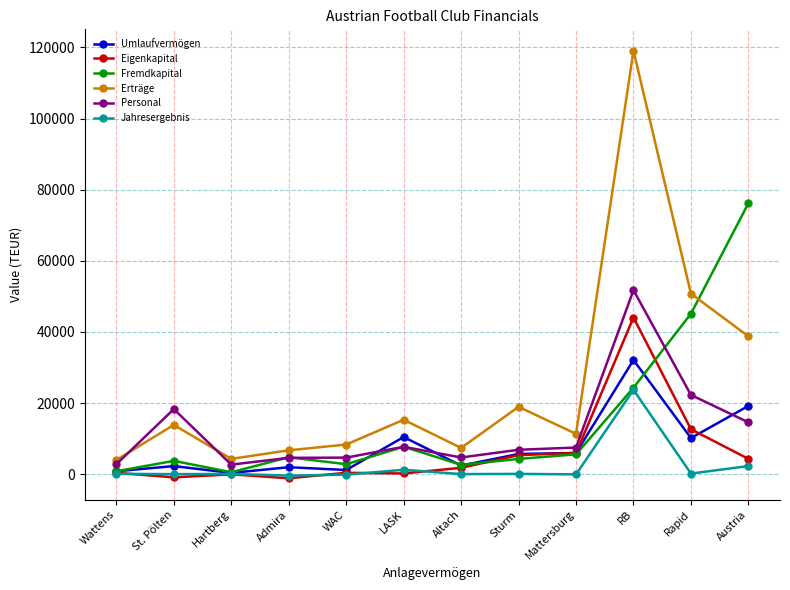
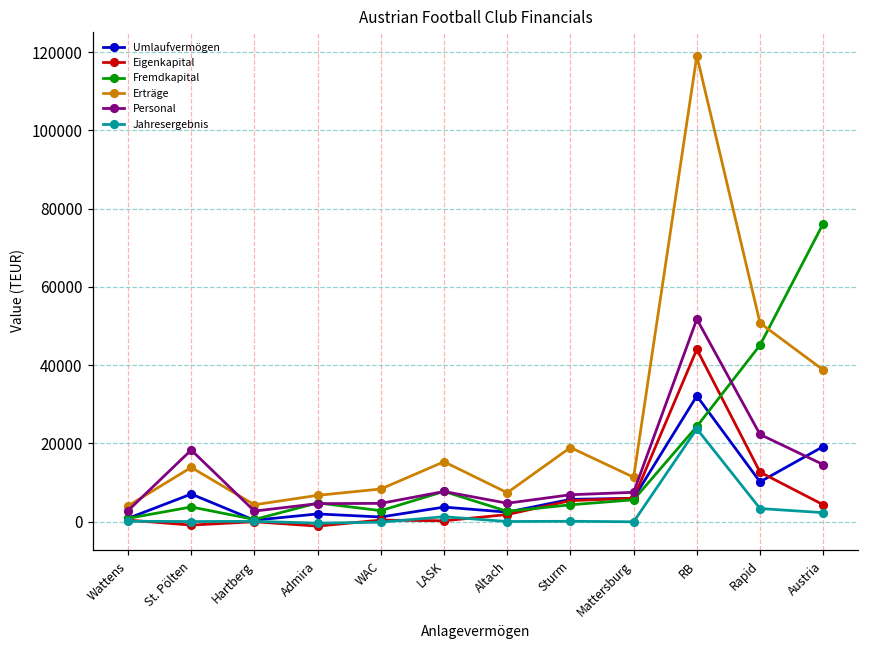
  {
    "Umlaufvermögen": {
-     "St. Pölten": 2000,
+     "St. Pölten": 7000,
      "Admira": 2000,
      "WAC": 1000,
-     "LASK": 10000,
+     "LASK": 4000,
      "RB": 32000,
      "Rapid": 10000,
      "Austria": 19000
    },
    "Eigenkapital": {
      "St. Pölten": -1000,
      "Admira": -1000,
      "LASK": 0,
      "RB": 44000,
      "Rapid": 13000,
      "Austria": 4000
    },
    "Fremdkapital": {
      "St. Pölten": 4000,
      "WAC": 3000,
      "Sturm": 4000,
      "Rapid": 45000,
      "Austria": 76000
    },
    "Erträge": {
      "Wattens": 4000,
      "St. Pölten": 14000,
      "Hartberg": 4000,
      "Admira": 7000,
      "WAC": 8000,
      "LASK": 15000,
      "Altach": 7000,
      "Sturm": 19000,
      "Mattersburg": 11000,
      "RB": 119000,
      "Rapid": 51000,
      "Austria": 39000
    },
    "Personal": {
      "Wattens": 3000,
      "St. Pölten": 18000,
      "Hartberg": 3000,
      "WAC": 5000,
      "Altach": 5000,
      "Sturm": 7000,
      "Mattersburg": 7000,
      "RB": 52000,
      "Rapid": 22000,
      "Austria": 15000
    },
    "Jahresergebnis": {
      "St. Pölten": 0,
      "Admira": 0,
      "LASK": 1000,
      "Altach": 0,
      "Sturm": 0,
      "Mattersburg": 0,
-     "Rapid": 0,
+     "Rapid": 3000,
      "Austria": 2000
    }
  }
